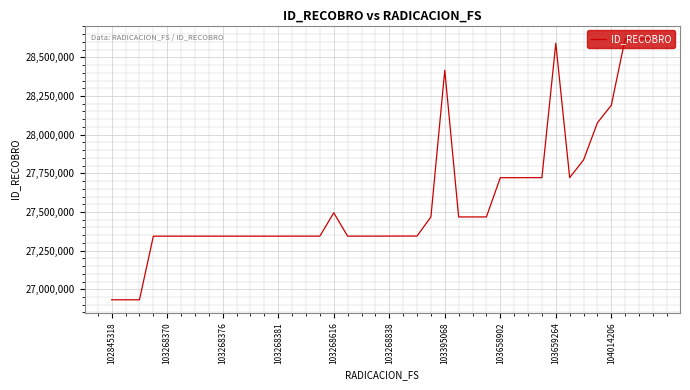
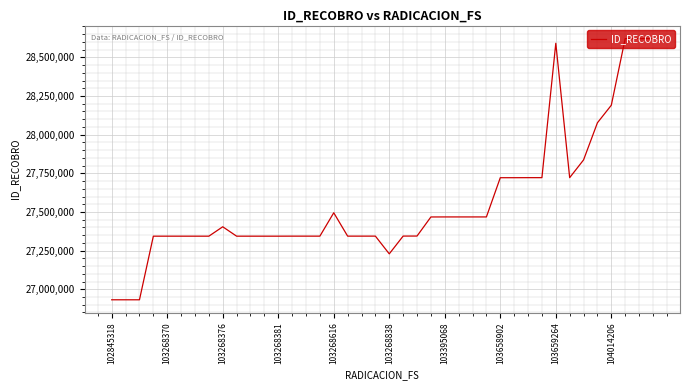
  {
    "102845318": "26,930,000",
    "103268370": "27,340,000",
-   "103268376": "27,340,000",
+   "103268376": "27,400,000",
    "103268381": "27,340,000",
    "103268616": "27,490,000",
-   "103268838": "27,340,000",
-   "103395068": "28,420,000",
+   "103268838": "27,230,000",
+   "103395068": "27,470,000",
    "103658902": "27,720,000",
    "103659264": "28,590,000",
    "104014206": "28,190,000"
  }
